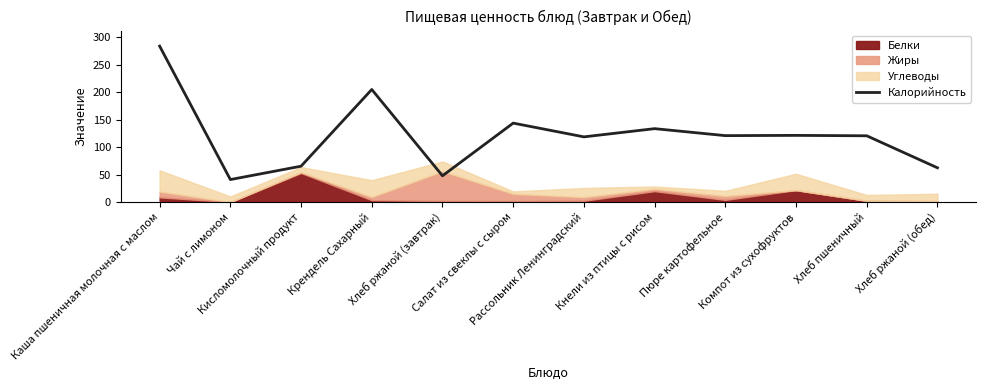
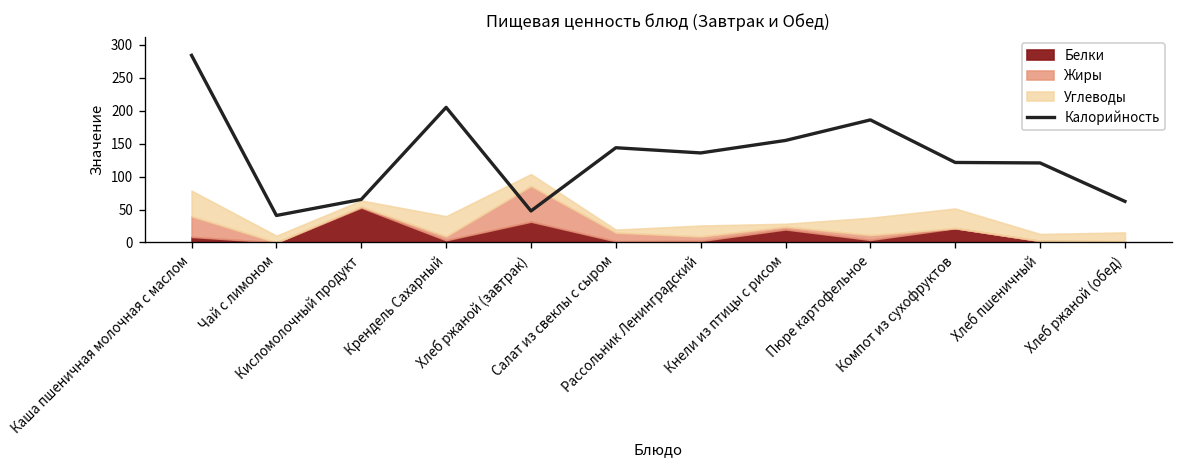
  {
    "Калорийность": {
      "Каша пшеничная молочная с маслом": 280,
      "Чай с лимоном": 40,
      "Крендель Сахарный": 200,
      "Хлеб ржаной (завтрак)": 50,
      "Салат из свеклы с сыром": 140,
-     "Рассольник Ленинградский": 120,
-     "Кнели из птицы с рисом": 130,
-     "Пюре картофельное": 120,
+     "Рассольник Ленинградский": 140,
+     "Кнели из птицы с рисом": 150,
+     "Пюре картофельное": 190,
      "Компот из сухофруктов": 120,
      "Хлеб пшеничный": 120,
      "Хлеб ржаной (обед)": 60
    },
    "Белки": {
      "Каша пшеничная молочная с маслом": 10,
-     "Хлеб ржаной (завтрак)": 0
+     "Хлеб ржаной (завтрак)": 30
    },
    "Жиры": {
-     "Каша пшеничная молочная с маслом": 10,
+     "Каша пшеничная молочная с маслом": 30,
      "Крендель Сахарный": 10,
      "Хлеб ржаной (завтрак)": 50,
      "Рассольник Ленинградский": 10,
      "Пюре картофельное": 10
    },
    "Углеводы": {
      "Каша пшеничная молочная с маслом": 40,
      "Чай с лимоном": 10,
      "Крендель Сахарный": 30,
      "Хлеб ржаной (завтрак)": 20,
      "Рассольник Ленинградский": 20,
-     "Пюре картофельное": 10,
+     "Пюре картофельное": 30,
      "Компот из сухофруктов": 30,
      "Хлеб пшеничный": 10,
      "Хлеб ржаной (обед)": 10
    }
  }
